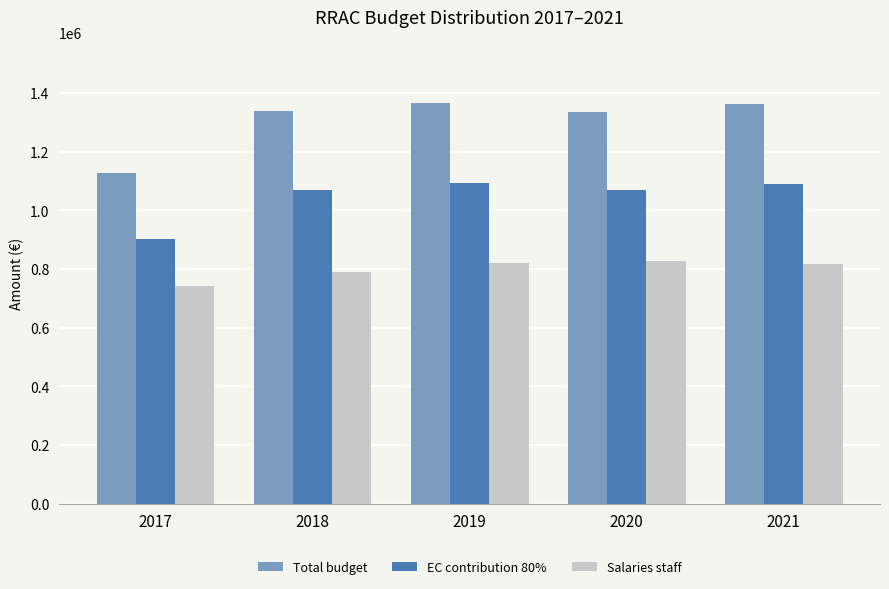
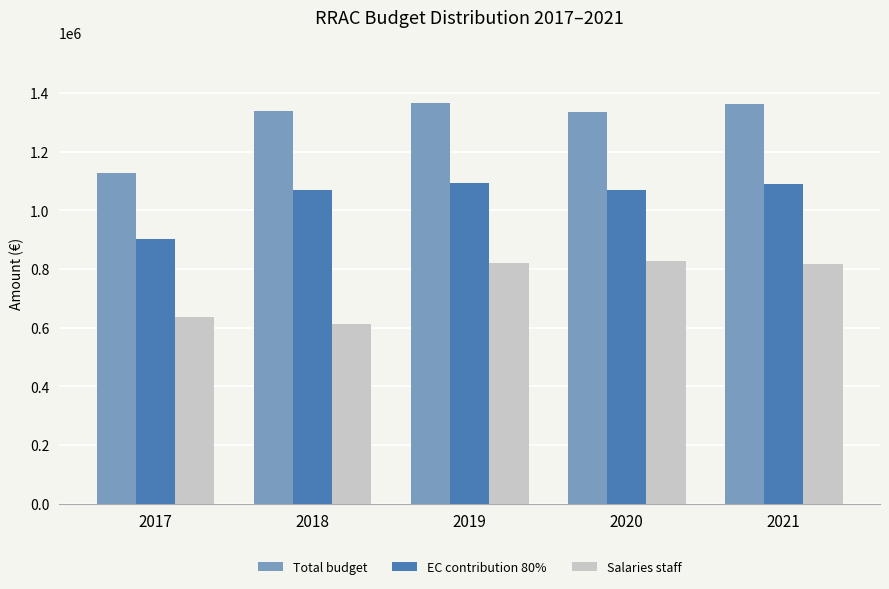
  {
    "Salaries staff": {
-     "2017": 740000,
-     "2018": 790000,
+     "2017": 640000,
+     "2018": 610000,
      "2019": 820000,
      "2020": 830000,
      "2021": 820000
    }
  }
